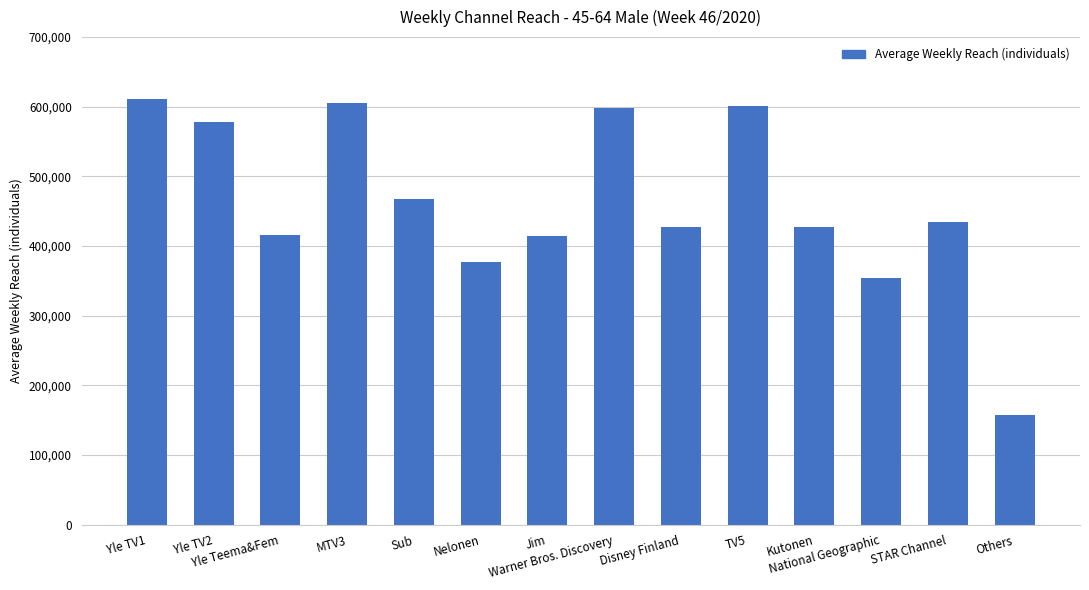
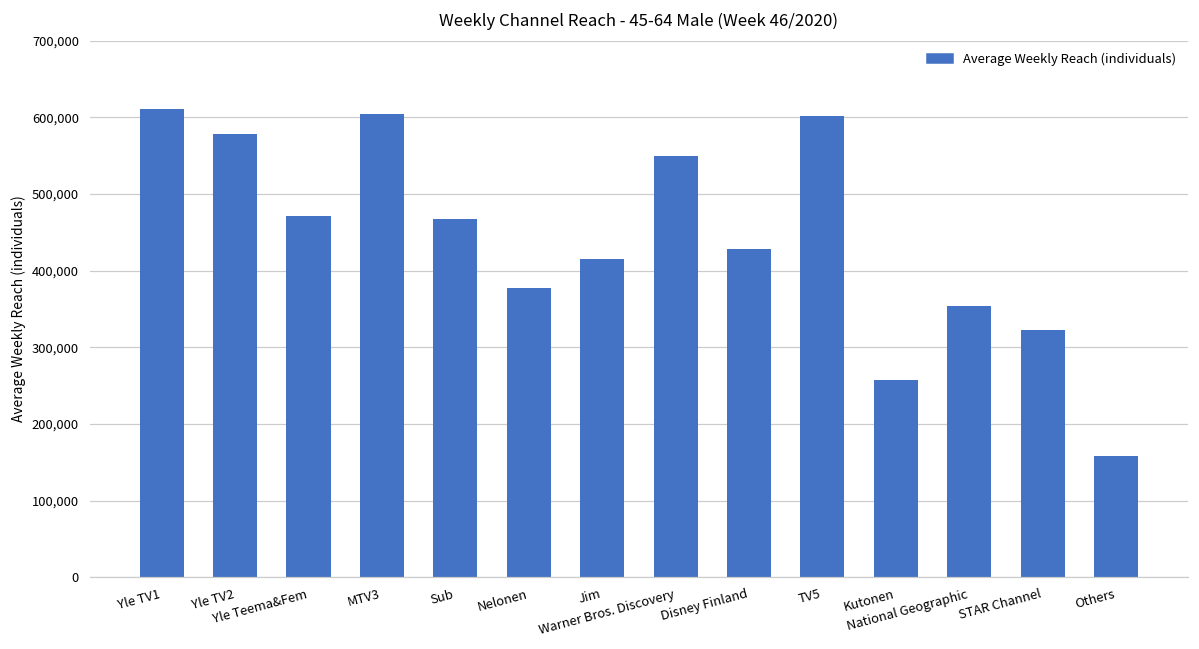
  {
    "Yle TV1": "610,000",
    "Yle TV2": "580,000",
-   "Yle Teema&Fem": "420,000",
+   "Yle Teema&Fem": "470,000",
    "MTV3": "610,000",
    "Sub": "470,000",
    "Nelonen": "380,000",
    "Jim": "420,000",
-   "Warner Bros. Discovery": "600,000",
+   "Warner Bros. Discovery": "550,000",
    "Disney Finland": "430,000",
    "TV5": "600,000",
-   "Kutonen": "430,000",
+   "Kutonen": "260,000",
    "National Geographic": "350,000",
-   "STAR Channel": "440,000",
+   "STAR Channel": "320,000",
    "Others": "160,000"
  }
